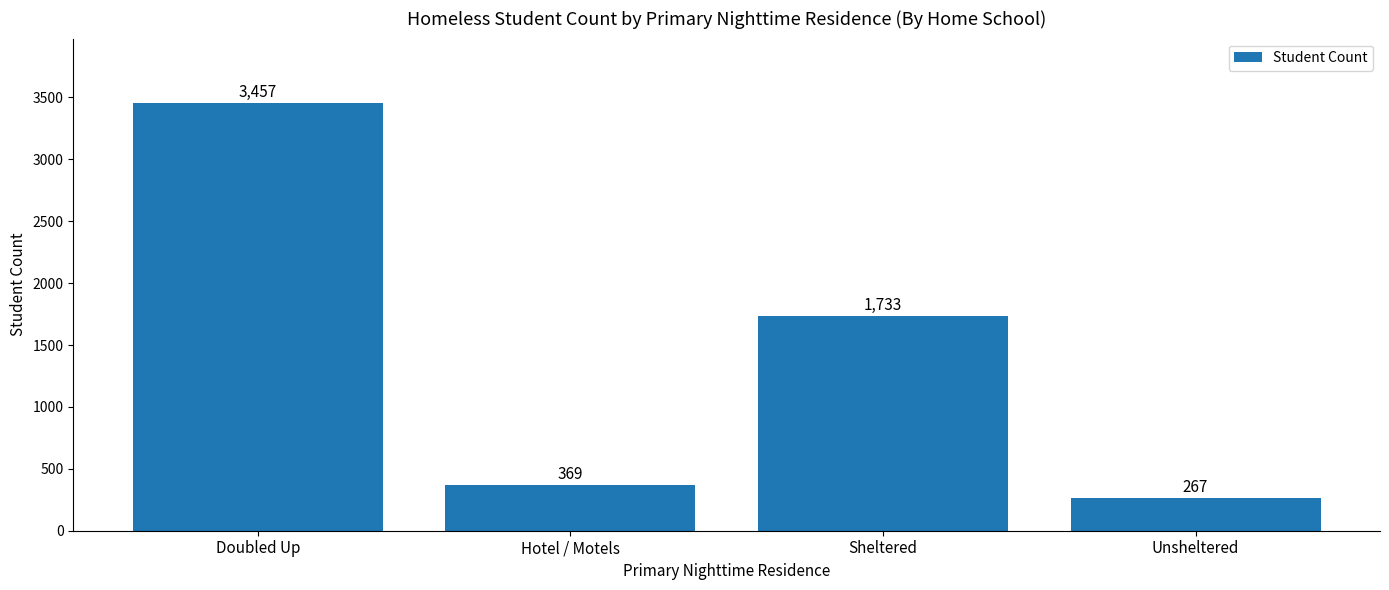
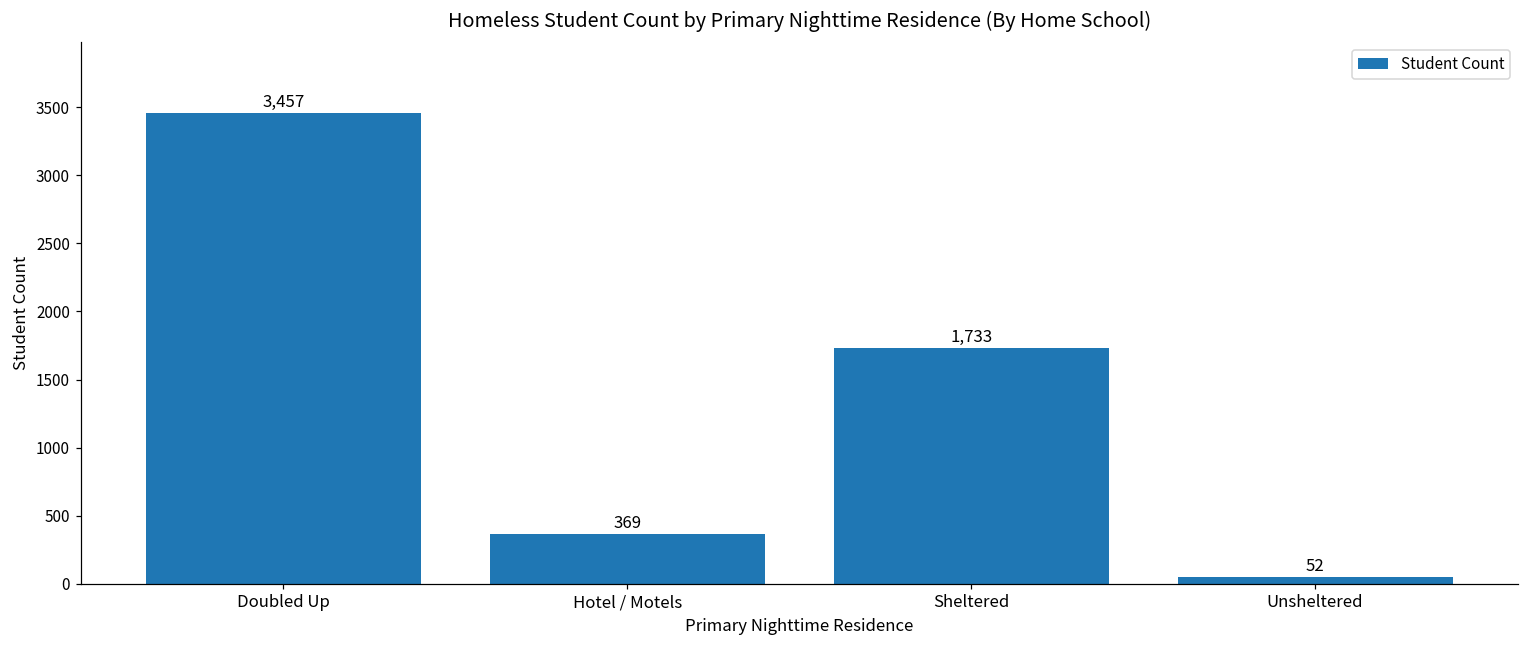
  {
    "Doubled Up": "3,457",
    "Hotel / Motels": "369",
    "Sheltered": "1,733",
-   "Unsheltered": "267"
+   "Unsheltered": "52"
  }
